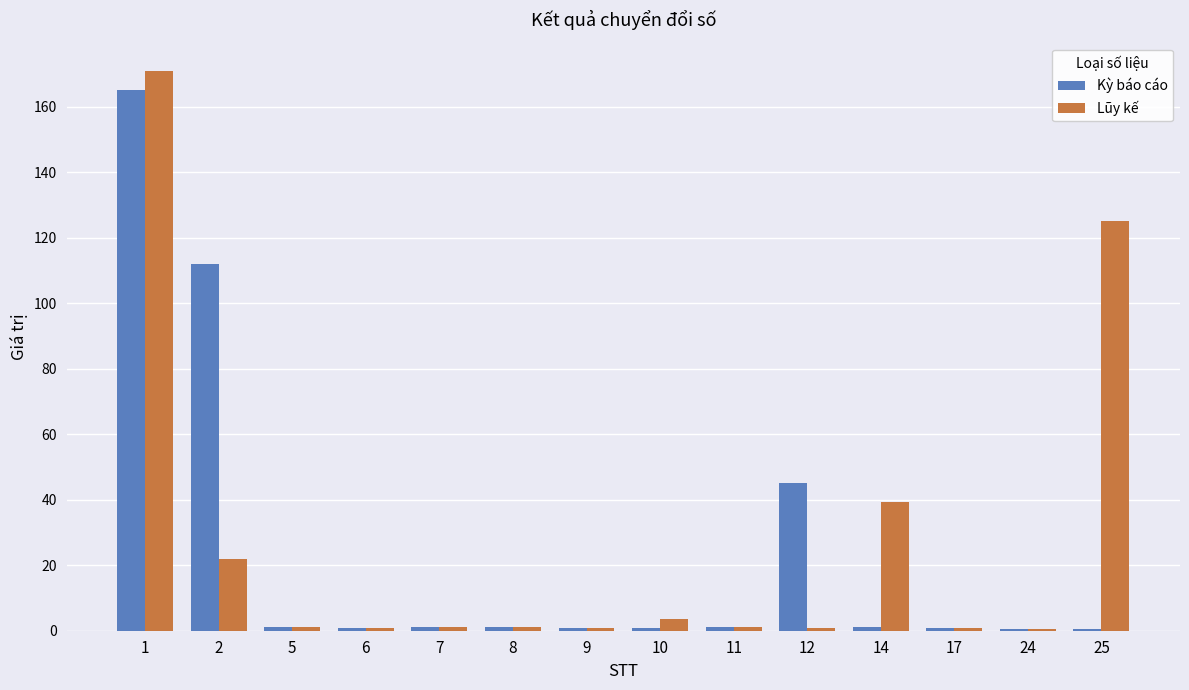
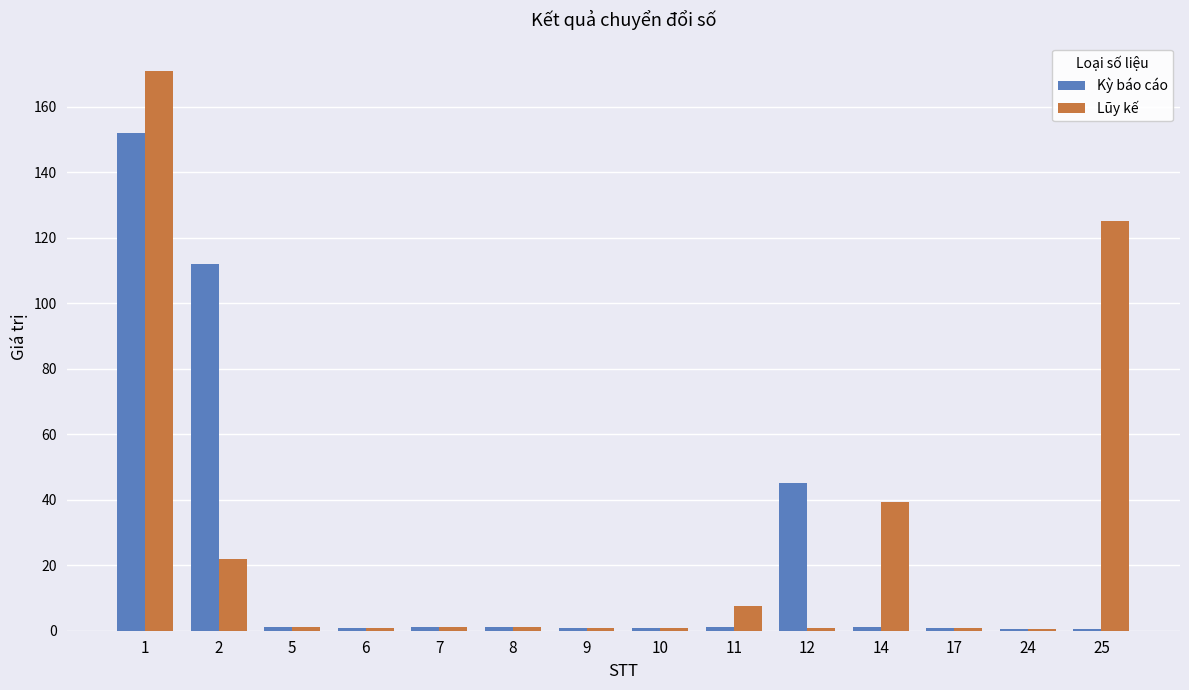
  {
    "Kỳ báo cáo": {
-     "1": 165,
+     "1": 152,
      "2": 112,
      "5": 1,
      "7": 1,
      "8": 1,
      "9": 1,
      "10": 1,
      "11": 1,
      "12": 45,
      "14": 1,
      "17": 1
    },
    "Lũy kế": {
      "1": 171,
      "2": 22,
      "5": 1,
      "7": 1,
      "8": 1,
      "9": 1,
-     "10": 4,
-     "11": 1,
+     "10": 1,
+     "11": 8,
      "12": 1,
      "14": 39,
      "17": 1,
      "25": 125
    }
  }
